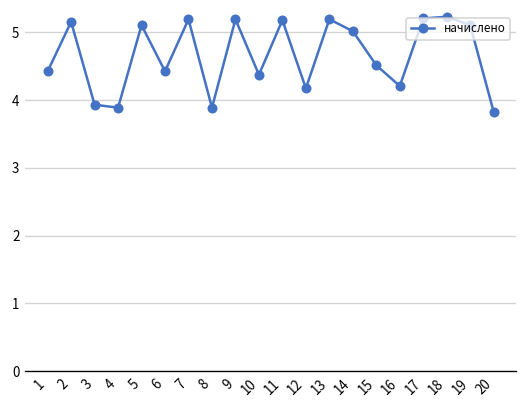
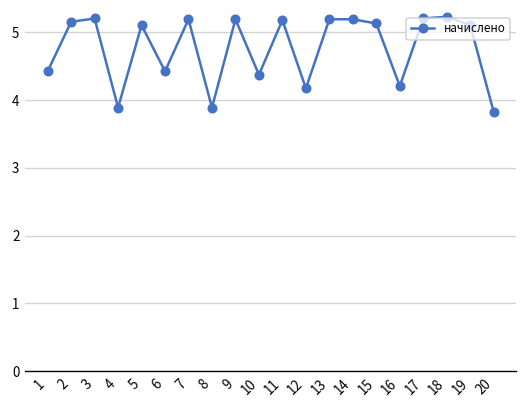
  {
    "1": 4.4,
    "2": 5.2,
-   "3": 3.9,
+   "3": 5.2,
    "4": 3.9,
    "5": 5.1,
    "6": 4.4,
    "7": 5.2,
    "8": 3.9,
    "9": 5.2,
    "10": 4.4,
    "11": 5.2,
    "12": 4.2,
    "13": 5.2,
-   "14": 5.0,
-   "15": 4.5,
+   "14": 5.2,
+   "15": 5.1,
    "16": 4.2,
    "18": 5.2,
    "20": 3.8
  }
